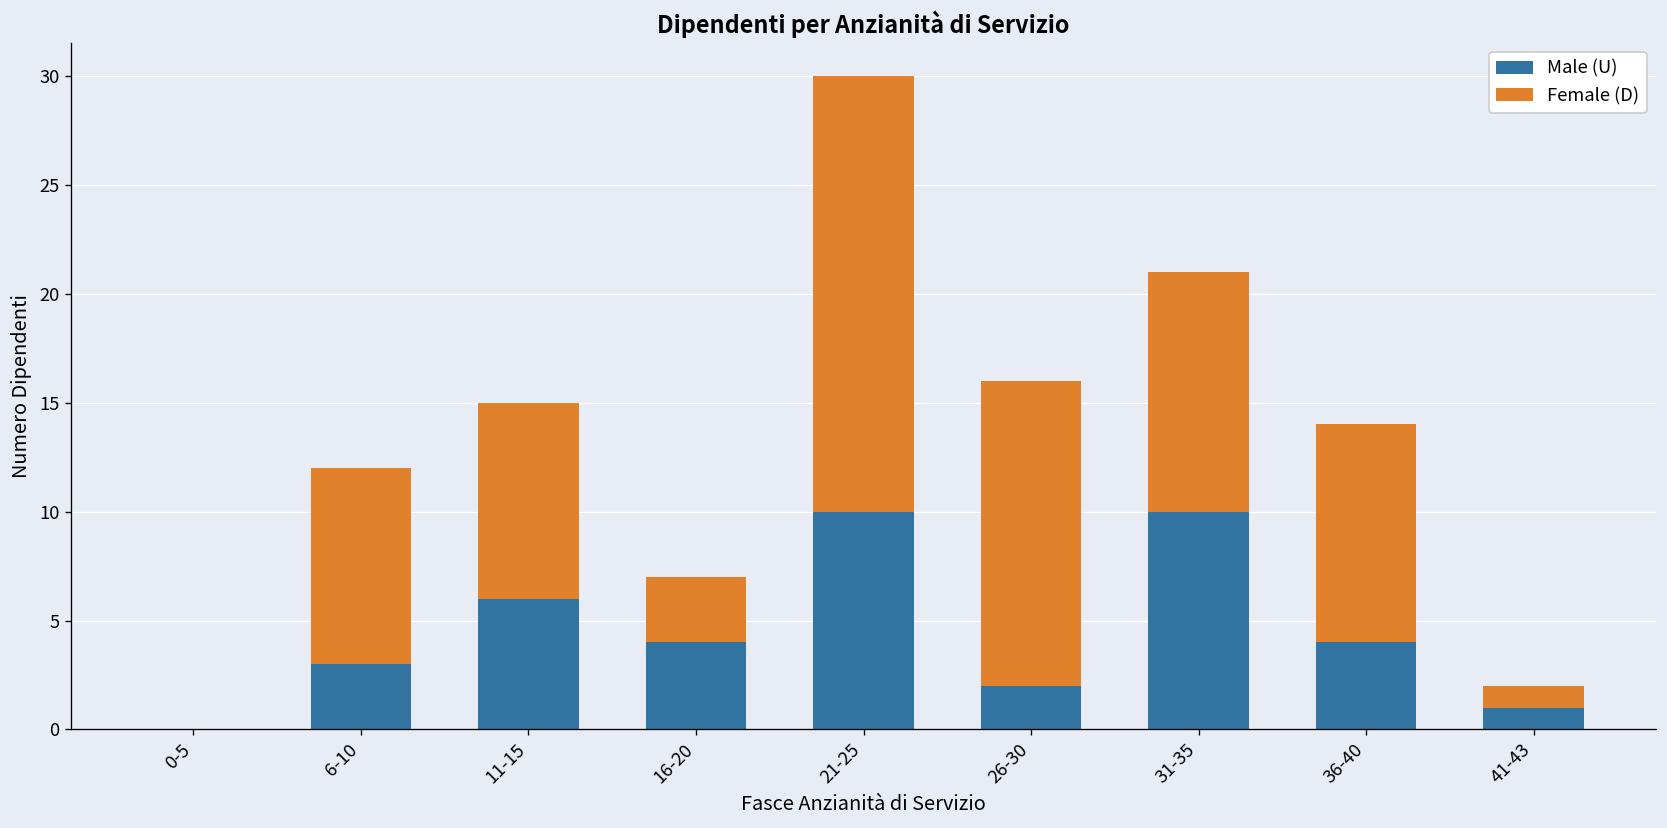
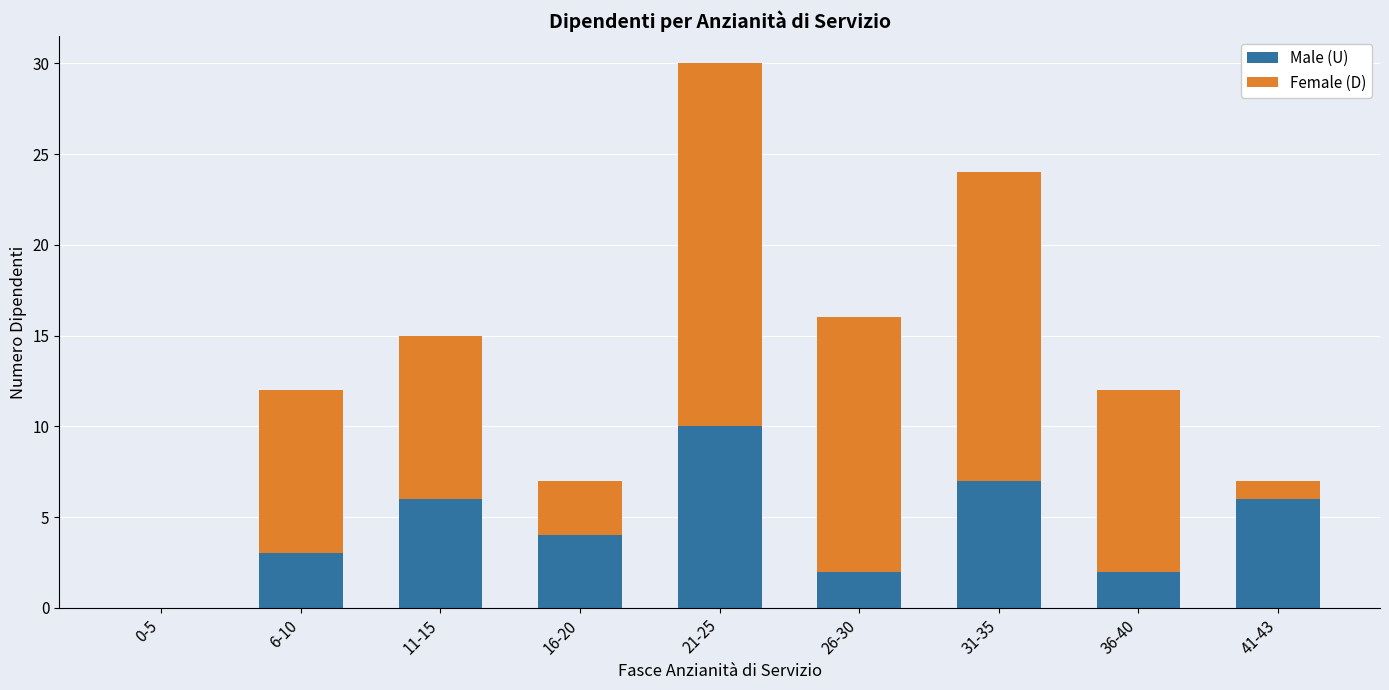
  {
    "Male (U)": {
      "0-5": 0,
      "6-10": 3,
      "11-15": 6,
      "16-20": 4,
      "21-25": 10,
      "26-30": 2,
-     "31-35": 10,
-     "36-40": 4,
-     "41-43": 1
+     "31-35": 7,
+     "36-40": 2,
+     "41-43": 6
    },
    "Female (D)": {
      "0-5": 0,
      "6-10": 9,
      "11-15": 9,
      "16-20": 3,
      "21-25": 20,
      "26-30": 14,
-     "31-35": 11,
+     "31-35": 17,
      "36-40": 10,
      "41-43": 1
    }
  }
